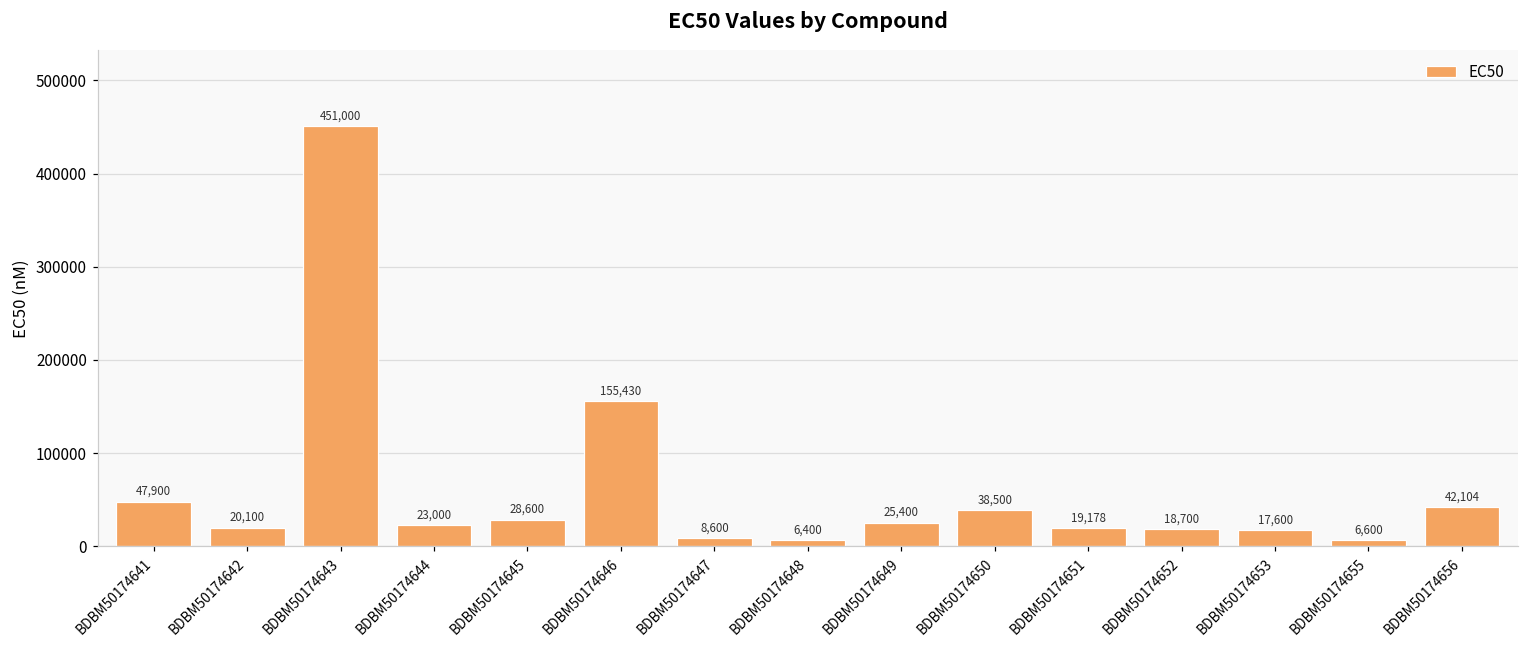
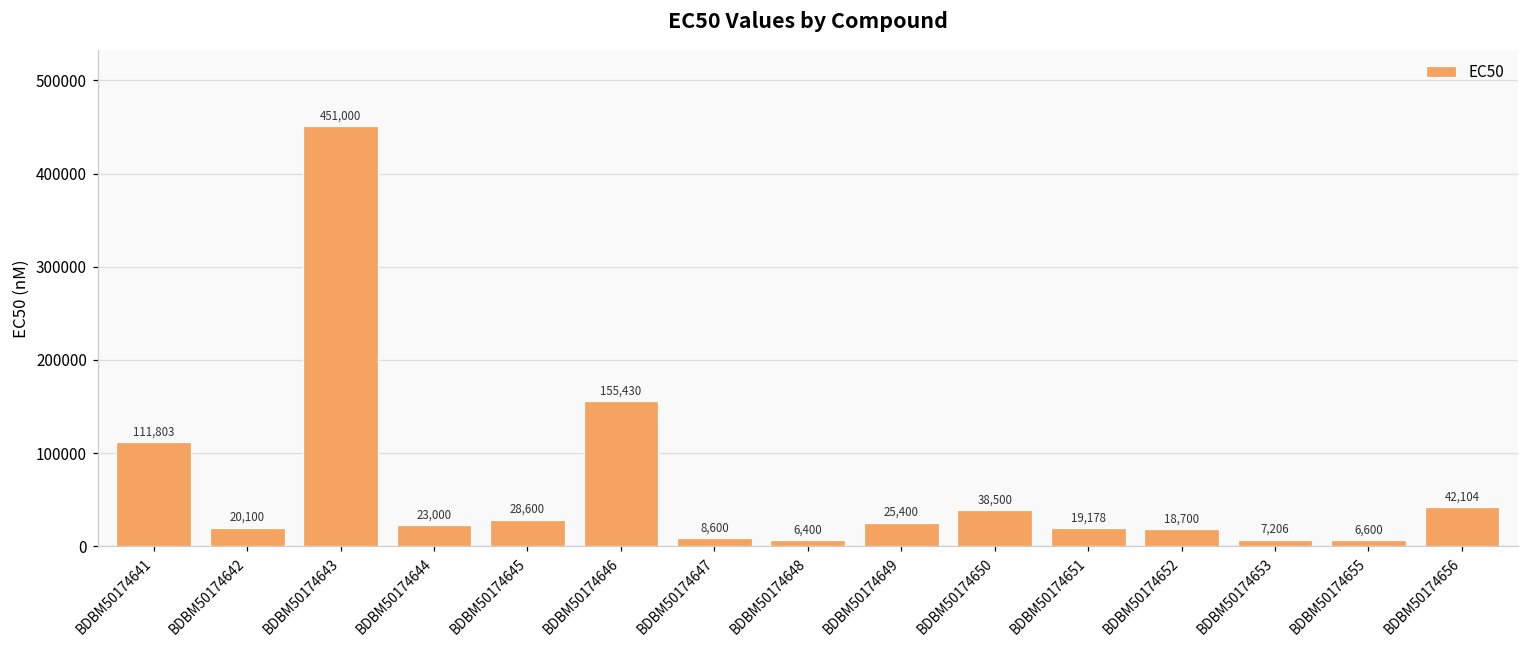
  {
-   "BDBM50174641": "47,900",
+   "BDBM50174641": "111,803",
    "BDBM50174642": "20,100",
    "BDBM50174643": "451,000",
    "BDBM50174644": "23,000",
    "BDBM50174645": "28,600",
    "BDBM50174646": "155,430",
    "BDBM50174647": "8,600",
    "BDBM50174648": "6,400",
    "BDBM50174649": "25,400",
    "BDBM50174650": "38,500",
    "BDBM50174651": "19,178",
    "BDBM50174652": "18,700",
-   "BDBM50174653": "17,600",
+   "BDBM50174653": "7,206",
    "BDBM50174655": "6,600",
    "BDBM50174656": "42,104"
  }
